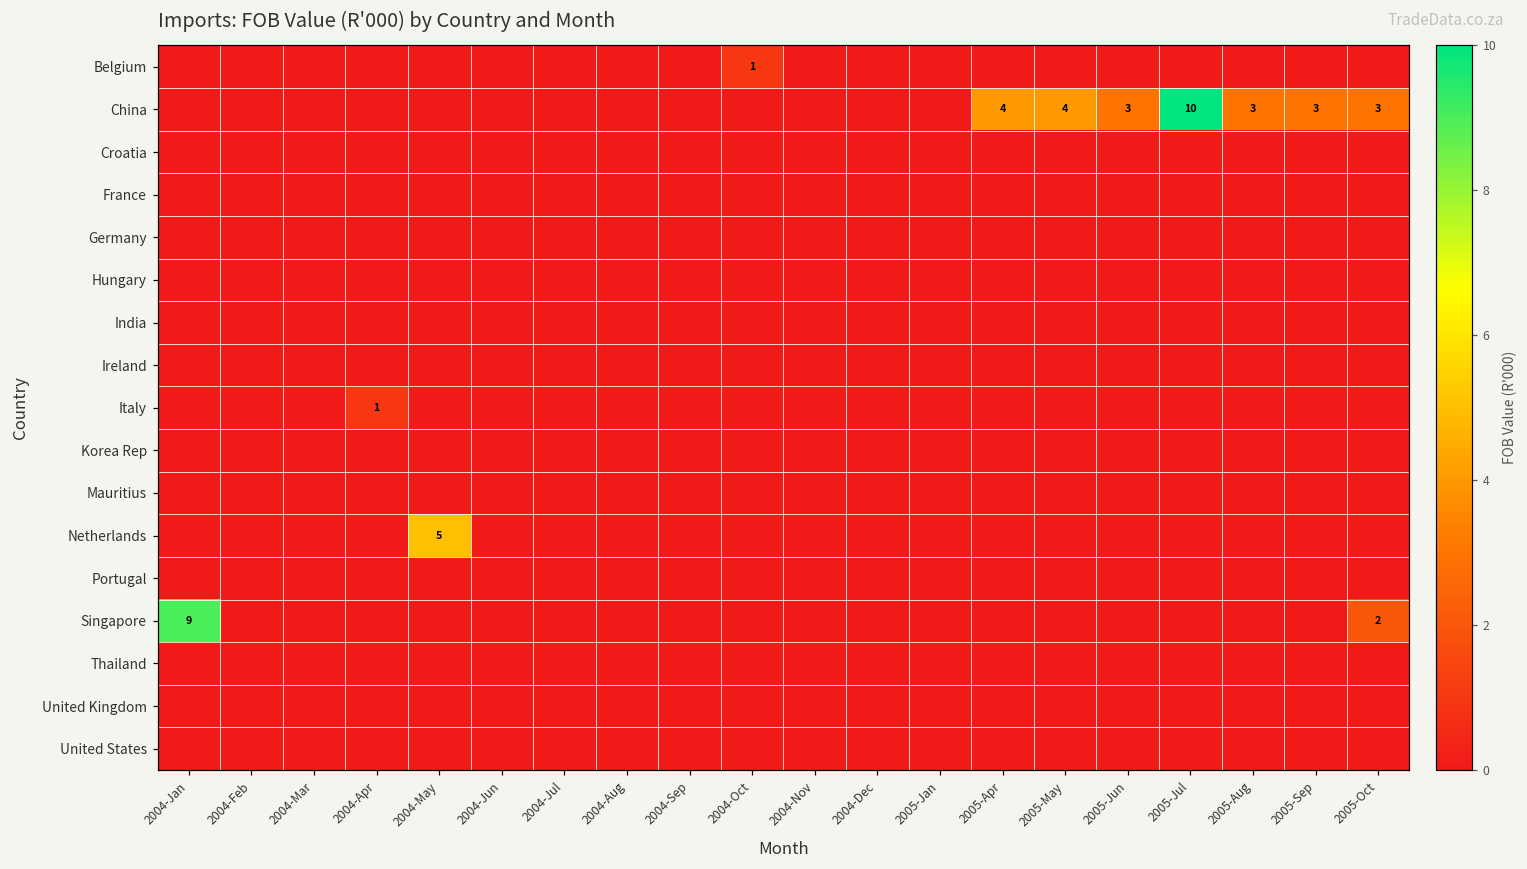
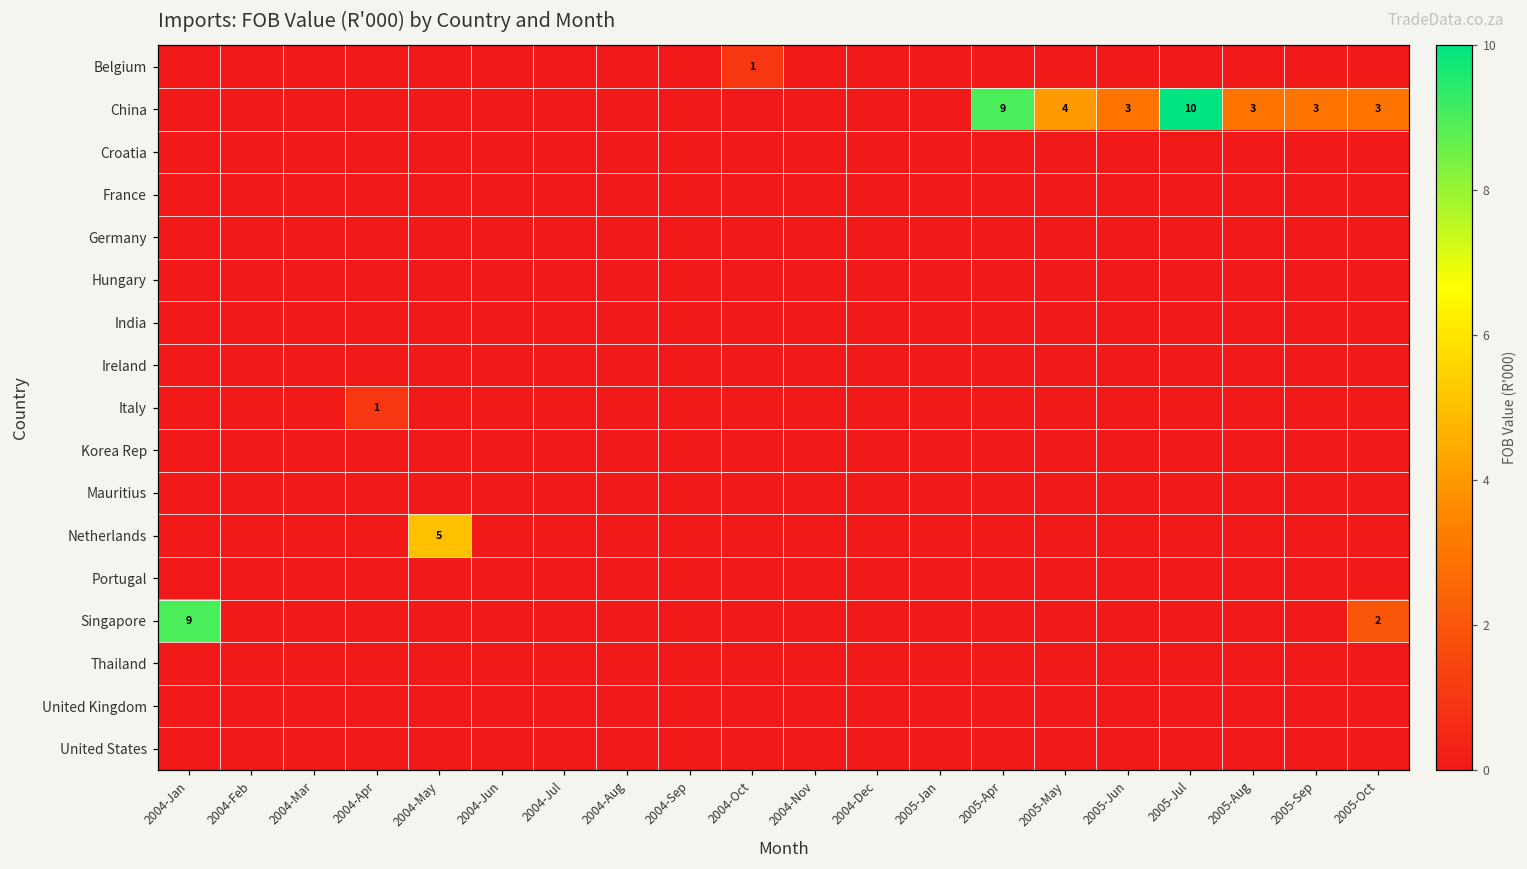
  {
    "Belgium": {
      "2004-Oct": 1
    },
    "China": {
-     "2005-Apr": 4,
+     "2005-Apr": 9,
      "2005-May": 4,
      "2005-Jun": 3,
      "2005-Jul": 10,
      "2005-Aug": 3,
      "2005-Sep": 3,
      "2005-Oct": 3
    },
    "Italy": {
      "2004-Apr": 1
    },
    "Netherlands": {
      "2004-May": 5
    },
    "Singapore": {
      "2004-Jan": 9,
      "2005-Oct": 2
    }
  }
